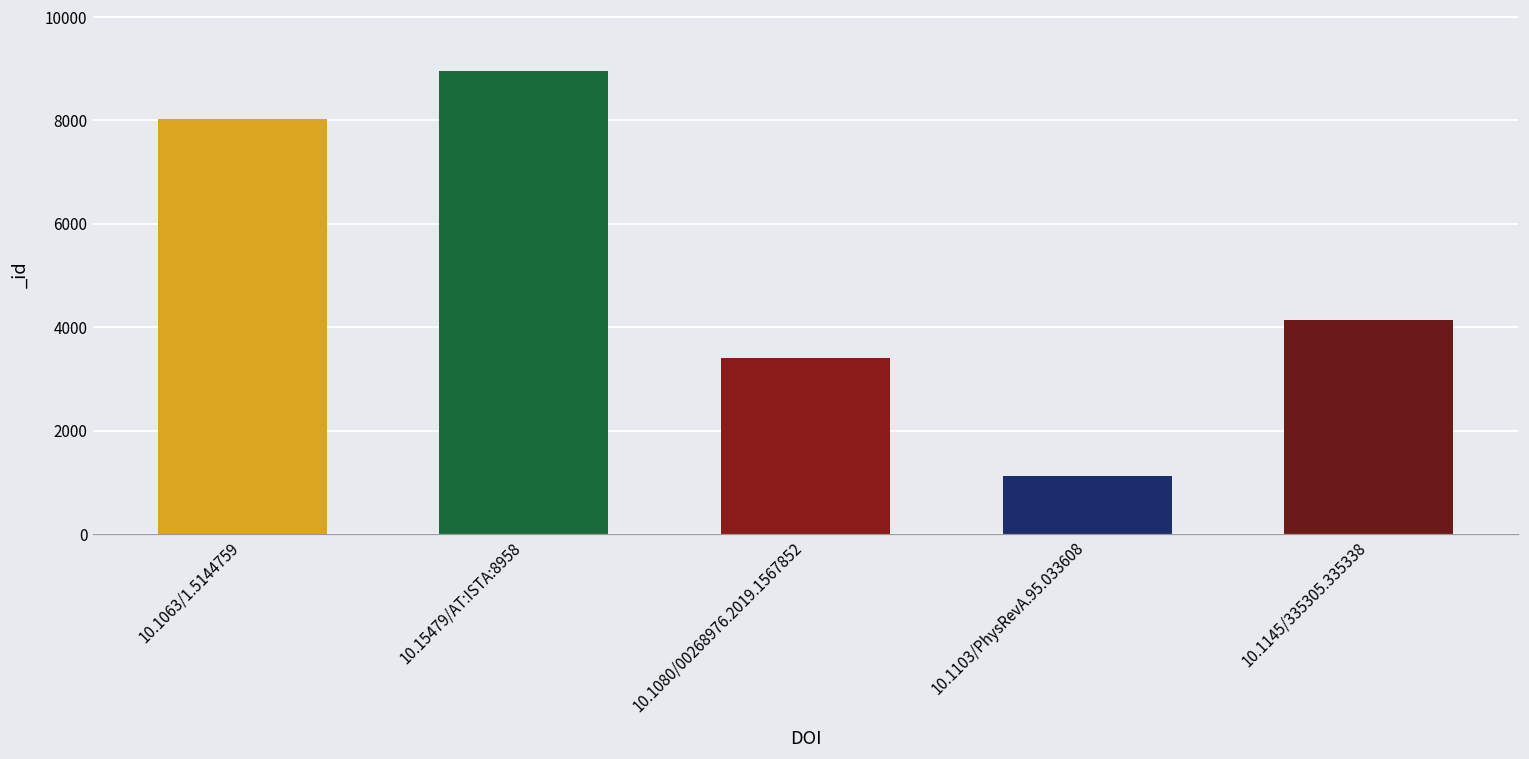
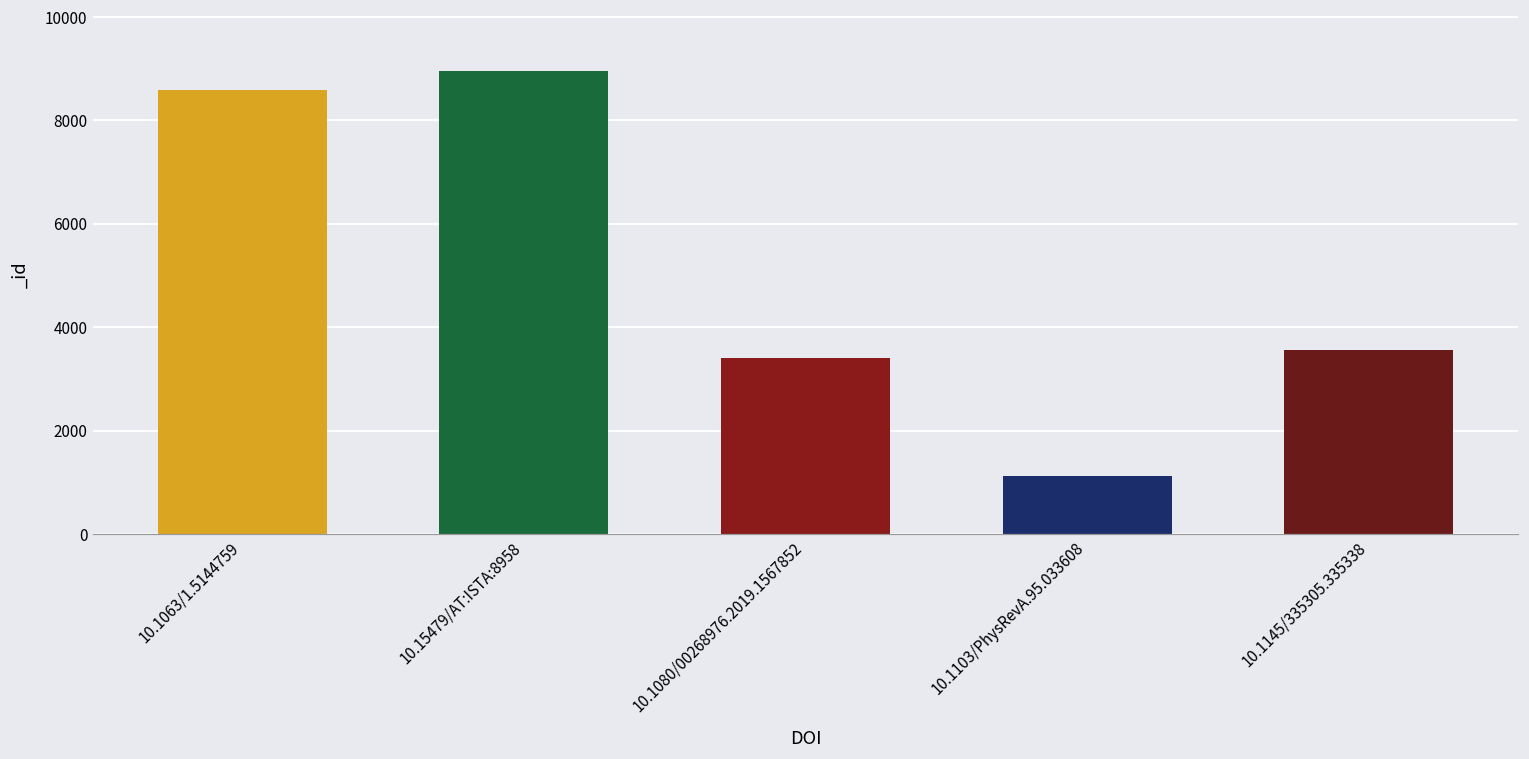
  {
-   "10.1063/1.5144759": 8000,
+   "10.1063/1.5144759": 8600,
    "10.15479/AT:ISTA:8958": 9000,
    "10.1080/00268976.2019.1567852": 3400,
    "10.1103/PhysRevA.95.033608": 1100,
-   "10.1145/335305.335338": 4100
+   "10.1145/335305.335338": 3600
  }
